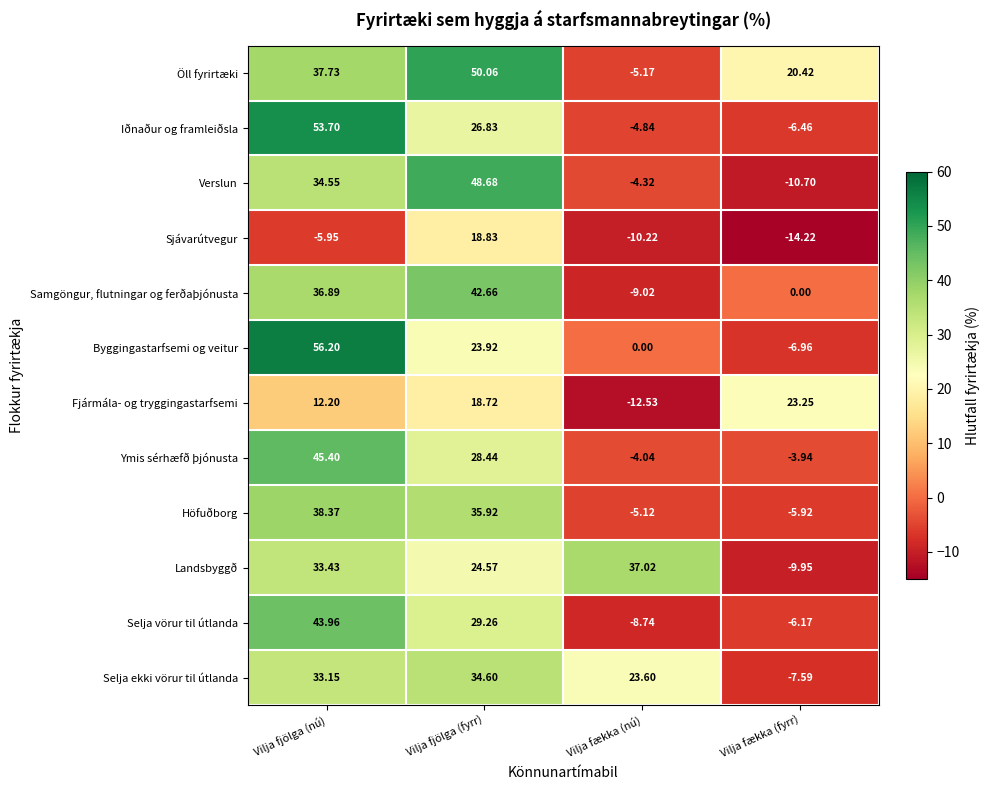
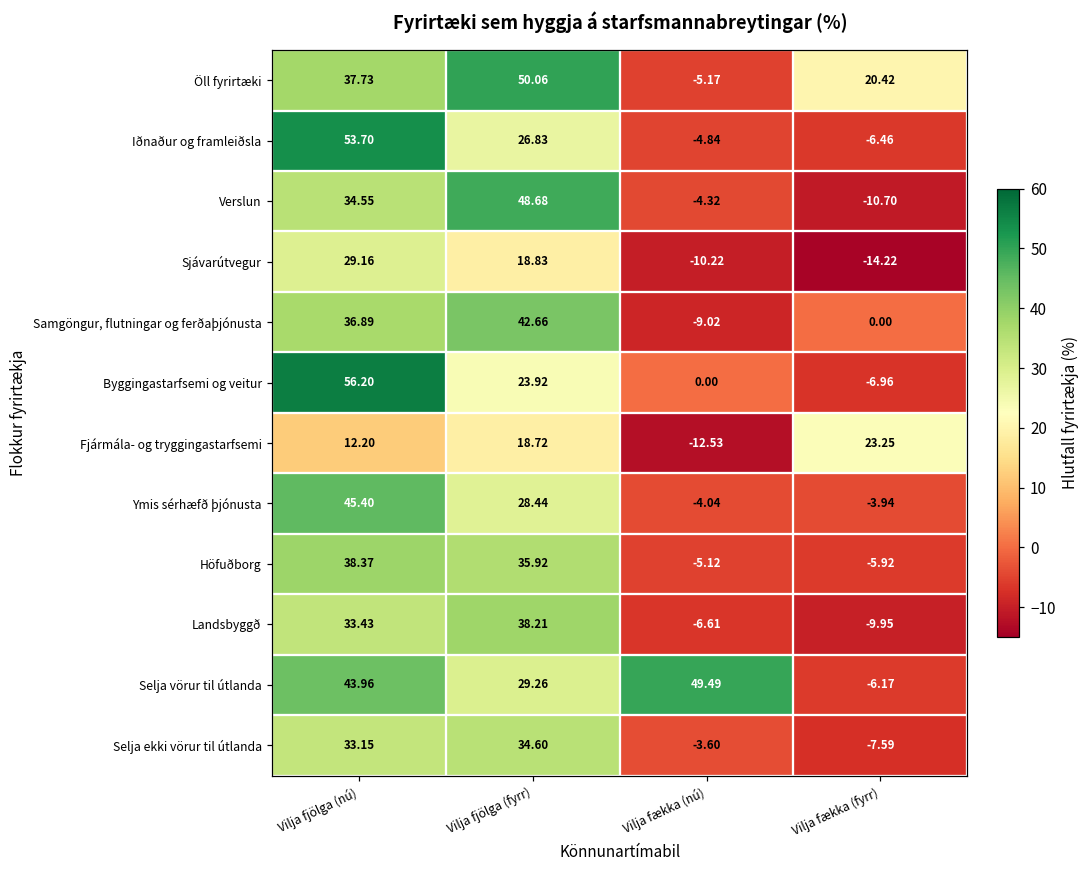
  {
    "Öll fyrirtæki": {
      "Vilja fjölga (nú)": 37.73,
      "Vilja fjölga (fyrr)": 50.06,
      "Vilja fækka (nú)": -5.17,
      "Vilja fækka (fyrr)": 20.42
    },
    "Iðnaður og framleiðsla": {
      "Vilja fjölga (nú)": 53.70,
      "Vilja fjölga (fyrr)": 26.83,
      "Vilja fækka (nú)": -4.84,
      "Vilja fækka (fyrr)": -6.46
    },
    "Verslun": {
      "Vilja fjölga (nú)": 34.55,
      "Vilja fjölga (fyrr)": 48.68,
      "Vilja fækka (nú)": -4.32,
      "Vilja fækka (fyrr)": -10.70
    },
    "Sjávarútvegur": {
-     "Vilja fjölga (nú)": -5.95,
+     "Vilja fjölga (nú)": 29.16,
      "Vilja fjölga (fyrr)": 18.83,
      "Vilja fækka (nú)": -10.22,
      "Vilja fækka (fyrr)": -14.22
    },
    "Samgöngur, flutningar og ferðaþjónusta": {
      "Vilja fjölga (nú)": 36.89,
      "Vilja fjölga (fyrr)": 42.66,
      "Vilja fækka (nú)": -9.02,
      "Vilja fækka (fyrr)": 0.00
    },
    "Byggingastarfsemi og veitur": {
      "Vilja fjölga (nú)": 56.20,
      "Vilja fjölga (fyrr)": 23.92,
      "Vilja fækka (nú)": 0.00,
      "Vilja fækka (fyrr)": -6.96
    },
    "Fjármála- og tryggingastarfsemi": {
      "Vilja fjölga (nú)": 12.20,
      "Vilja fjölga (fyrr)": 18.72,
      "Vilja fækka (nú)": -12.53,
      "Vilja fækka (fyrr)": 23.25
    },
    "Ymis sérhæfð þjónusta": {
      "Vilja fjölga (nú)": 45.40,
      "Vilja fjölga (fyrr)": 28.44,
      "Vilja fækka (nú)": -4.04,
      "Vilja fækka (fyrr)": -3.94
    },
    "Höfuðborg": {
      "Vilja fjölga (nú)": 38.37,
      "Vilja fjölga (fyrr)": 35.92,
      "Vilja fækka (nú)": -5.12,
      "Vilja fækka (fyrr)": -5.92
    },
    "Landsbyggð": {
      "Vilja fjölga (nú)": 33.43,
-     "Vilja fjölga (fyrr)": 24.57,
-     "Vilja fækka (nú)": 37.02,
+     "Vilja fjölga (fyrr)": 38.21,
+     "Vilja fækka (nú)": -6.61,
      "Vilja fækka (fyrr)": -9.95
    },
    "Selja vörur til útlanda": {
      "Vilja fjölga (nú)": 43.96,
      "Vilja fjölga (fyrr)": 29.26,
-     "Vilja fækka (nú)": -8.74,
+     "Vilja fækka (nú)": 49.49,
      "Vilja fækka (fyrr)": -6.17
    },
    "Selja ekki vörur til útlanda": {
      "Vilja fjölga (nú)": 33.15,
      "Vilja fjölga (fyrr)": 34.60,
-     "Vilja fækka (nú)": 23.60,
+     "Vilja fækka (nú)": -3.60,
      "Vilja fækka (fyrr)": -7.59
    }
  }
